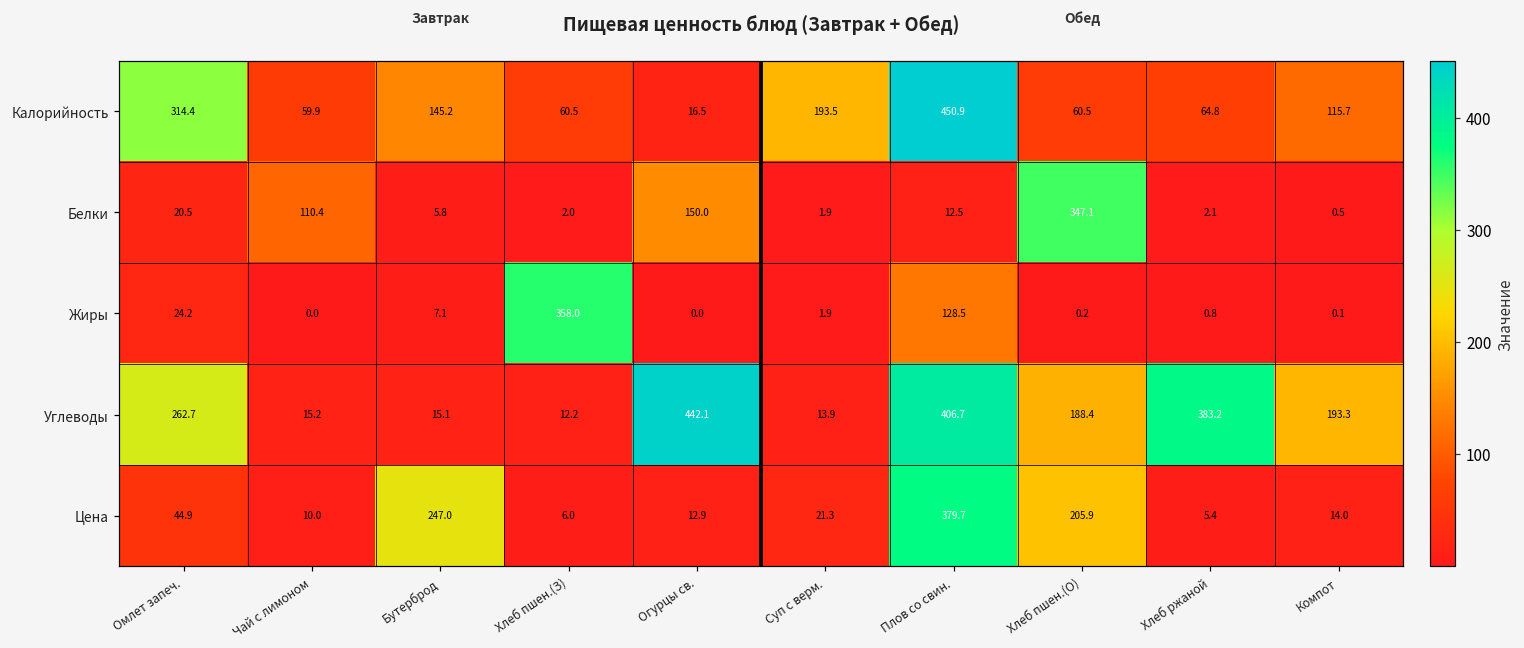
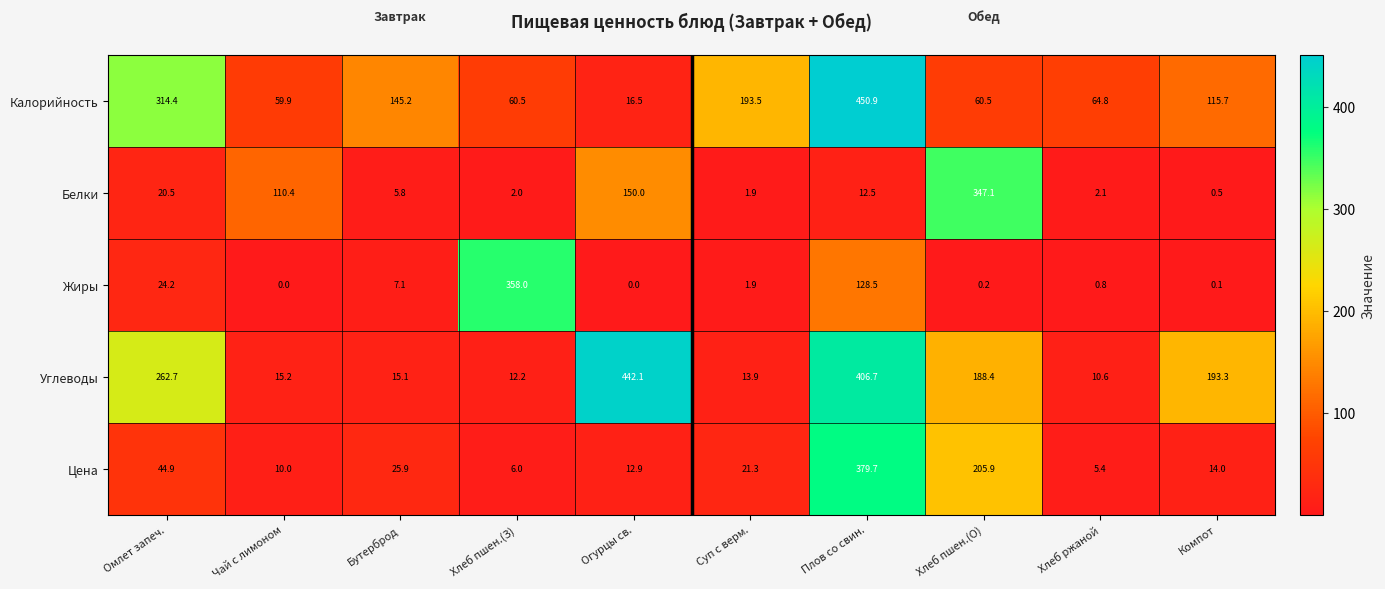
  {
    "Калорийность": {
      "Омлет запеч.": 314.4,
      "Чай с лимоном": 59.9,
      "Бутерброд": 145.2,
      "Хлеб пшен.(З)": 60.5,
      "Огурцы св.": 16.5,
      "Суп с верм.": 193.5,
      "Плов со свин.": 450.9,
      "Хлеб пшен.(О)": 60.5,
      "Хлеб ржаной": 64.8,
      "Компот": 115.7
    },
    "Белки": {
      "Омлет запеч.": 20.5,
      "Чай с лимоном": 110.4,
      "Бутерброд": 5.8,
      "Хлеб пшен.(З)": 2.0,
      "Огурцы св.": 150.0,
      "Суп с верм.": 1.9,
      "Плов со свин.": 12.5,
      "Хлеб пшен.(О)": 347.1,
      "Хлеб ржаной": 2.1,
      "Компот": 0.5
    },
    "Жиры": {
      "Омлет запеч.": 24.2,
      "Чай с лимоном": 0.0,
      "Бутерброд": 7.1,
      "Хлеб пшен.(З)": 358.0,
      "Огурцы св.": 0.0,
      "Суп с верм.": 1.9,
      "Плов со свин.": 128.5,
      "Хлеб пшен.(О)": 0.2,
      "Хлеб ржаной": 0.8,
      "Компот": 0.1
    },
    "Углеводы": {
      "Омлет запеч.": 262.7,
      "Чай с лимоном": 15.2,
      "Бутерброд": 15.1,
      "Хлеб пшен.(З)": 12.2,
      "Огурцы св.": 442.1,
      "Суп с верм.": 13.9,
      "Плов со свин.": 406.7,
      "Хлеб пшен.(О)": 188.4,
-     "Хлеб ржаной": 383.2,
+     "Хлеб ржаной": 10.6,
      "Компот": 193.3
    },
    "Цена": {
      "Омлет запеч.": 44.9,
      "Чай с лимоном": 10.0,
-     "Бутерброд": 247.0,
+     "Бутерброд": 25.9,
      "Хлеб пшен.(З)": 6.0,
      "Огурцы св.": 12.9,
      "Суп с верм.": 21.3,
      "Плов со свин.": 379.7,
      "Хлеб пшен.(О)": 205.9,
      "Хлеб ржаной": 5.4,
      "Компот": 14.0
    }
  }
